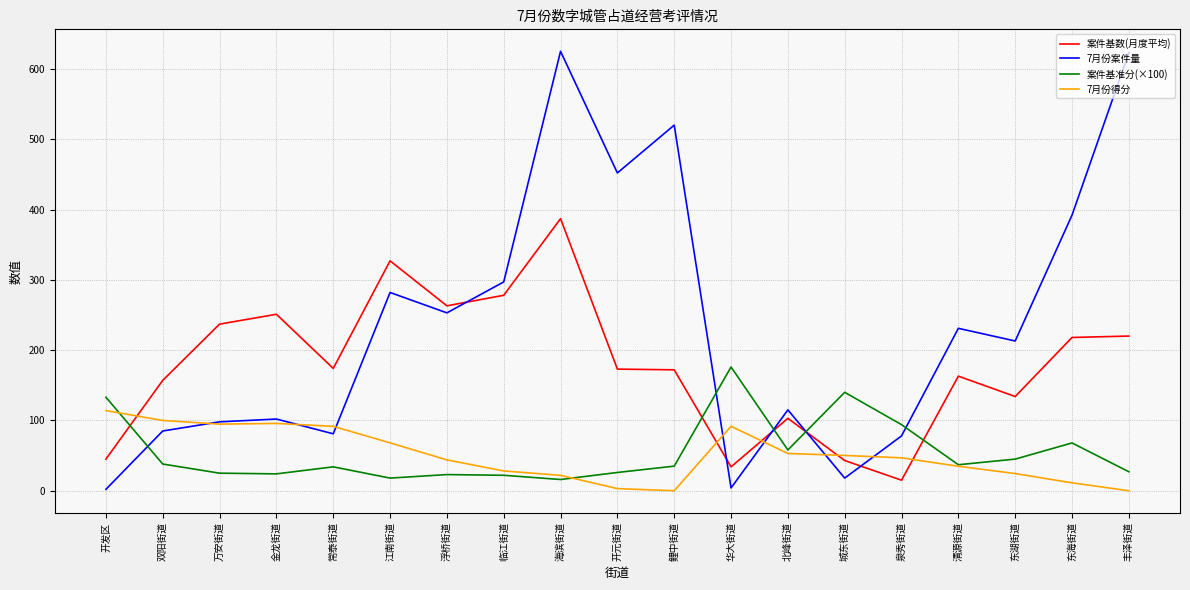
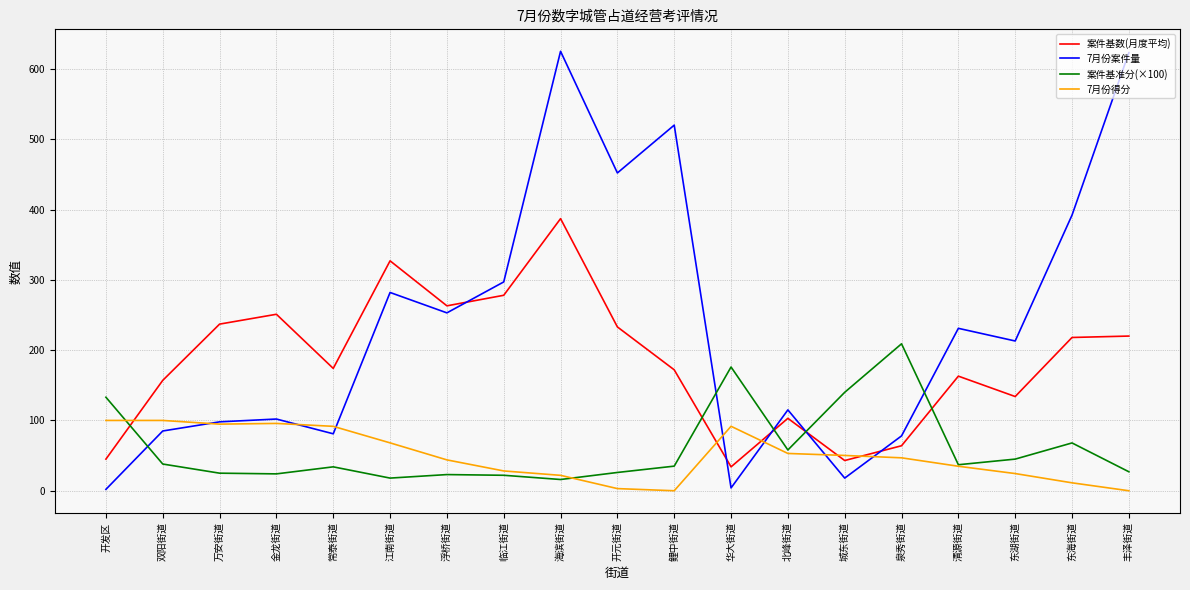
  {
    "案件基数(月度平均)": {
      "开发区": 50,
      "双阳街道": 160,
      "万安街道": 240,
      "金龙街道": 250,
      "常泰街道": 170,
      "江南街道": 330,
      "浮桥街道": 260,
      "临江街道": 280,
      "海滨街道": 390,
-     "开元街道": 170,
+     "开元街道": 230,
      "鲤中街道": 170,
      "华大街道": 30,
      "北峰街道": 100,
      "城东街道": 40,
-     "泉秀街道": 20,
+     "泉秀街道": 60,
      "清源街道": 160,
      "东湖街道": 130,
      "东海街道": 220,
      "丰泽街道": 220
    },
    "7月份案件量": {
      "开发区": 0,
      "双阳街道": 90,
      "金龙街道": 100,
      "常泰街道": 80,
      "江南街道": 280,
      "浮桥街道": 250,
      "临江街道": 300,
      "海滨街道": 630,
      "开元街道": 450,
      "鲤中街道": 520,
      "华大街道": 0,
      "北峰街道": 120,
      "城东街道": 20,
      "泉秀街道": 80,
      "清源街道": 230,
      "东湖街道": 210,
      "东海街道": 390
    },
    "案件基准分(×100)": {
      "开发区": 130,
      "双阳街道": 40,
      "万安街道": 30,
      "金龙街道": 20,
      "常泰街道": 30,
      "江南街道": 20,
      "浮桥街道": 20,
      "临江街道": 20,
      "海滨街道": 20,
      "开元街道": 30,
      "鲤中街道": 40,
      "华大街道": 180,
      "北峰街道": 60,
      "城东街道": 140,
-     "泉秀街道": 90,
+     "泉秀街道": 210,
      "东湖街道": 50,
      "东海街道": 70,
      "丰泽街道": 30
    },
    "7月份得分": {
-     "开发区": 110,
+     "开发区": 100,
      "双阳街道": 100,
      "金龙街道": 100,
      "常泰街道": 90,
      "江南街道": 70,
      "浮桥街道": 40,
      "临江街道": 30,
      "海滨街道": 20,
      "开元街道": 0,
      "鲤中街道": 0,
      "华大街道": 90,
      "北峰街道": 50,
      "城东街道": 50,
      "泉秀街道": 50,
      "东湖街道": 20,
      "东海街道": 10,
      "丰泽街道": 0
    }
  }
